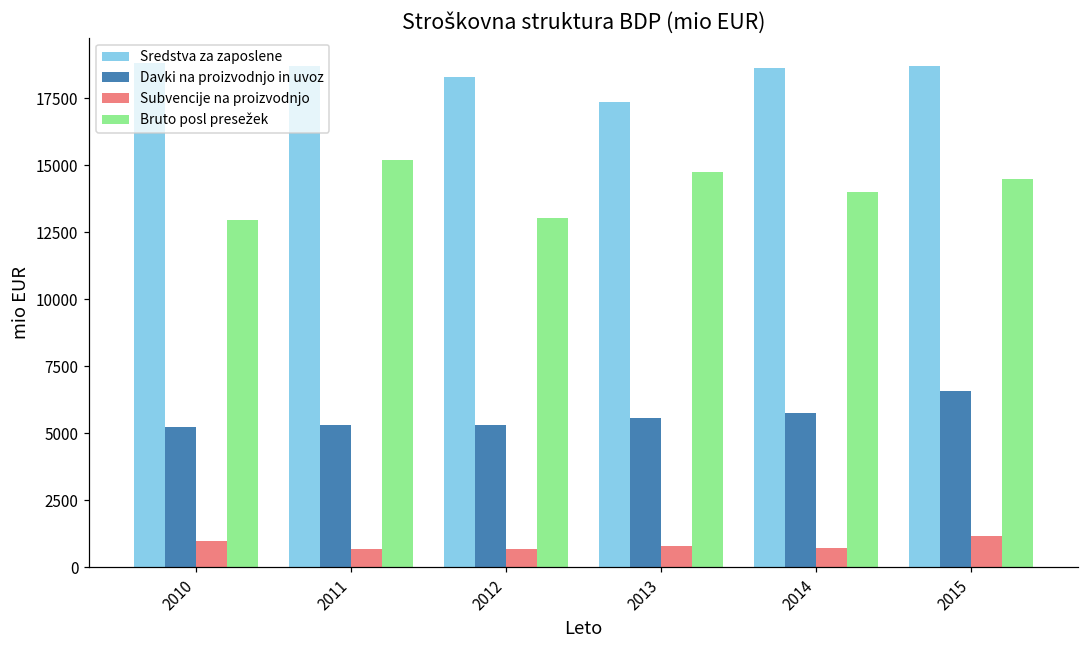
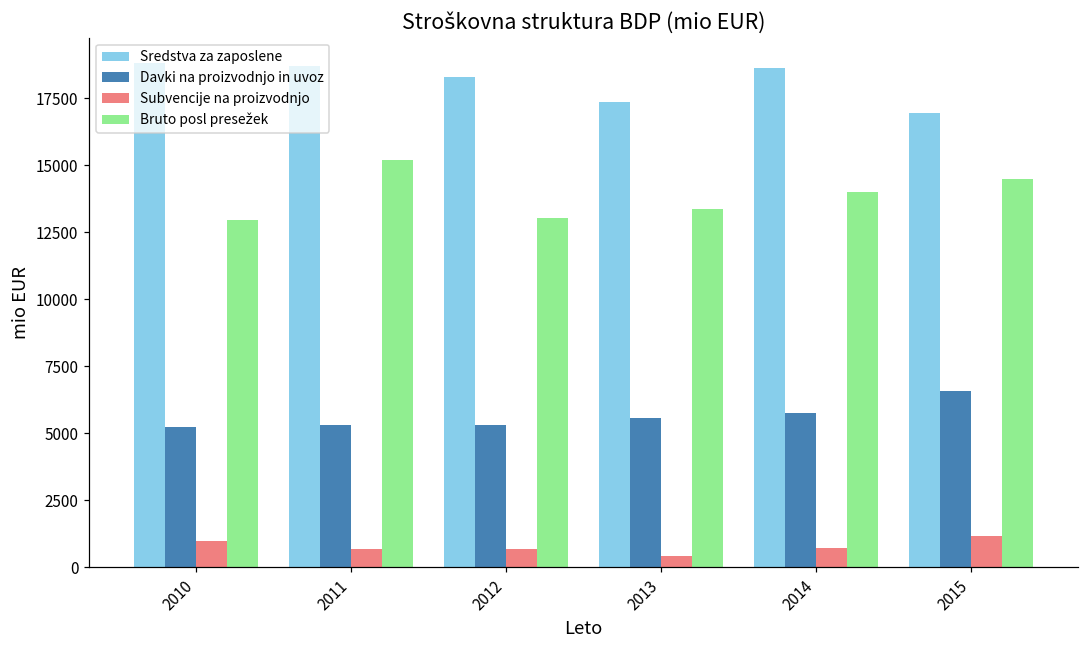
  {
    "Sredstva za zaposlene": {
      "2012": 18300,
      "2013": 17400,
      "2014": 18600,
-     "2015": 18700
+     "2015": 17000
    },
    "Davki na proizvodnjo in uvoz": {
      "2010": 5300,
      "2011": 5300,
      "2012": 5300,
      "2013": 5600,
      "2014": 5800,
      "2015": 6600
    },
    "Subvencije na proizvodnjo": {
      "2010": 1000,
      "2011": 700,
      "2012": 700,
-     "2013": 800,
+     "2013": 400,
      "2014": 700,
      "2015": 1200
    },
    "Bruto posl presežek": {
      "2010": 13000,
      "2011": 15200,
      "2012": 13000,
-     "2013": 14800,
+     "2013": 13400,
      "2014": 14000,
      "2015": 14500
    }
  }
